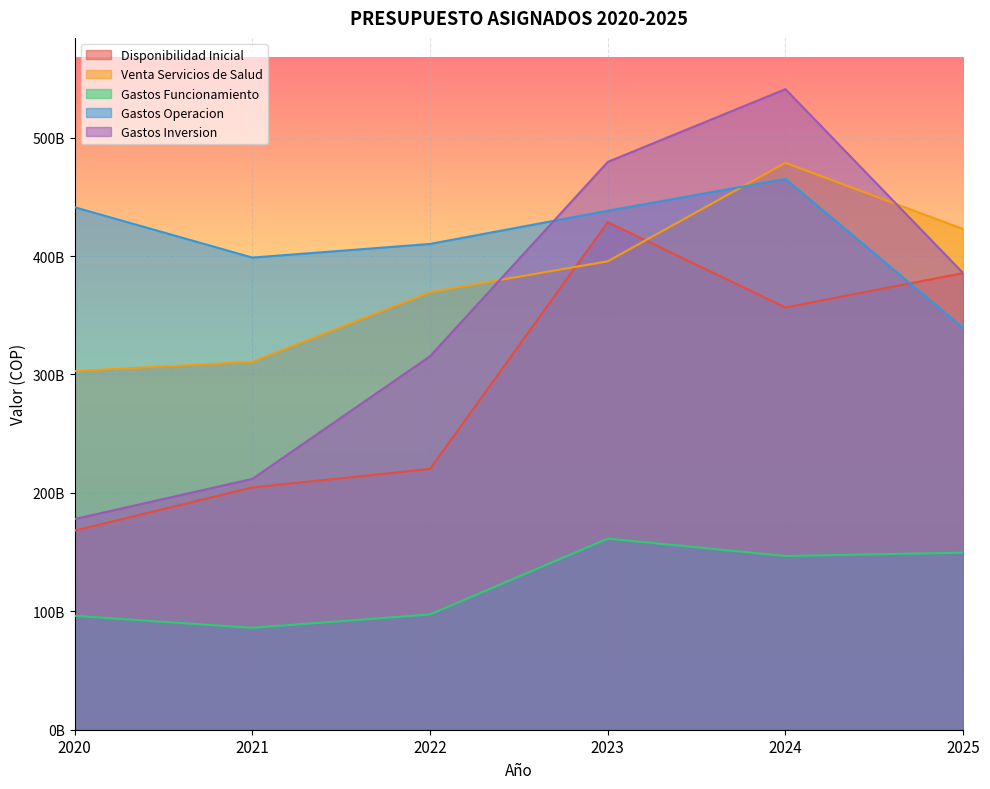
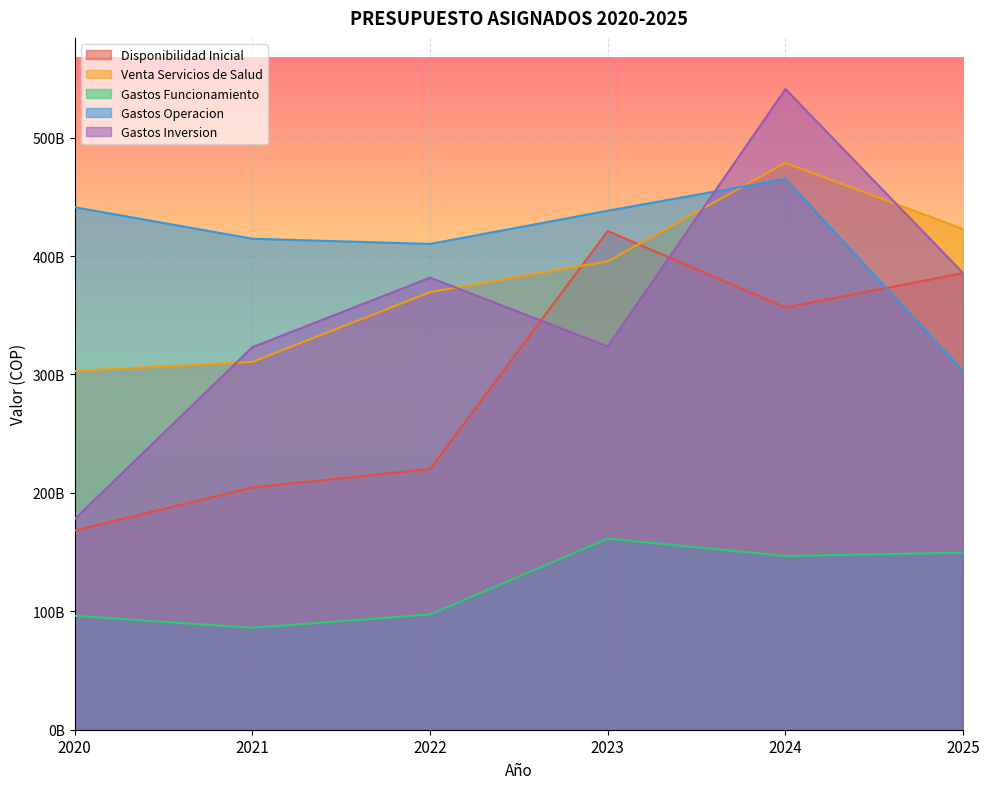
  {
    "Disponibilidad Inicial": {
      "2020": 168000000000,
      "2021": 205000000000,
      "2022": 220000000000,
-     "2023": 429000000000,
+     "2023": 421000000000,
      "2024": 357000000000
    },
    "Venta Servicios de Salud": {
      "2020": 303000000000,
      "2021": 311000000000,
      "2022": 370000000000,
      "2023": 396000000000,
      "2024": 479000000000,
      "2025": 423000000000
    },
    "Gastos Funcionamiento": {
      "2020": 96000000000,
      "2021": 86000000000,
      "2022": 97000000000,
      "2023": 161000000000,
      "2024": 147000000000,
      "2025": 150000000000
    },
    "Gastos Operacion": {
      "2020": 441000000000,
-     "2021": 399000000000,
+     "2021": 415000000000,
      "2022": 410000000000,
      "2023": 438000000000,
      "2024": 465000000000,
-     "2025": 339000000000
+     "2025": 303000000000
    },
    "Gastos Inversion": {
      "2020": 178000000000,
-     "2021": 212000000000,
-     "2022": 315000000000,
-     "2023": 479000000000,
+     "2021": 323000000000,
+     "2022": 382000000000,
+     "2023": 324000000000,
      "2024": 541000000000
    }
  }
